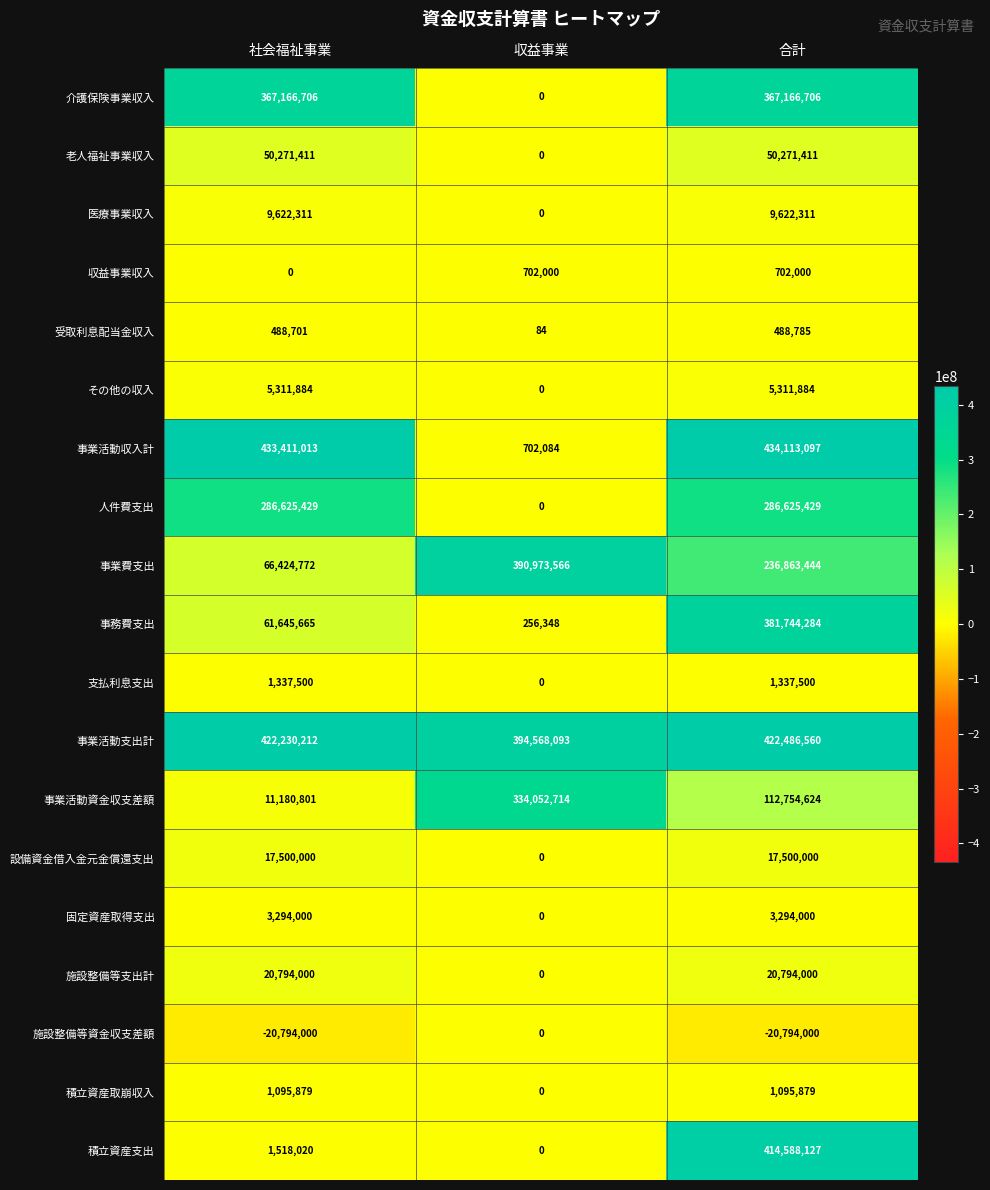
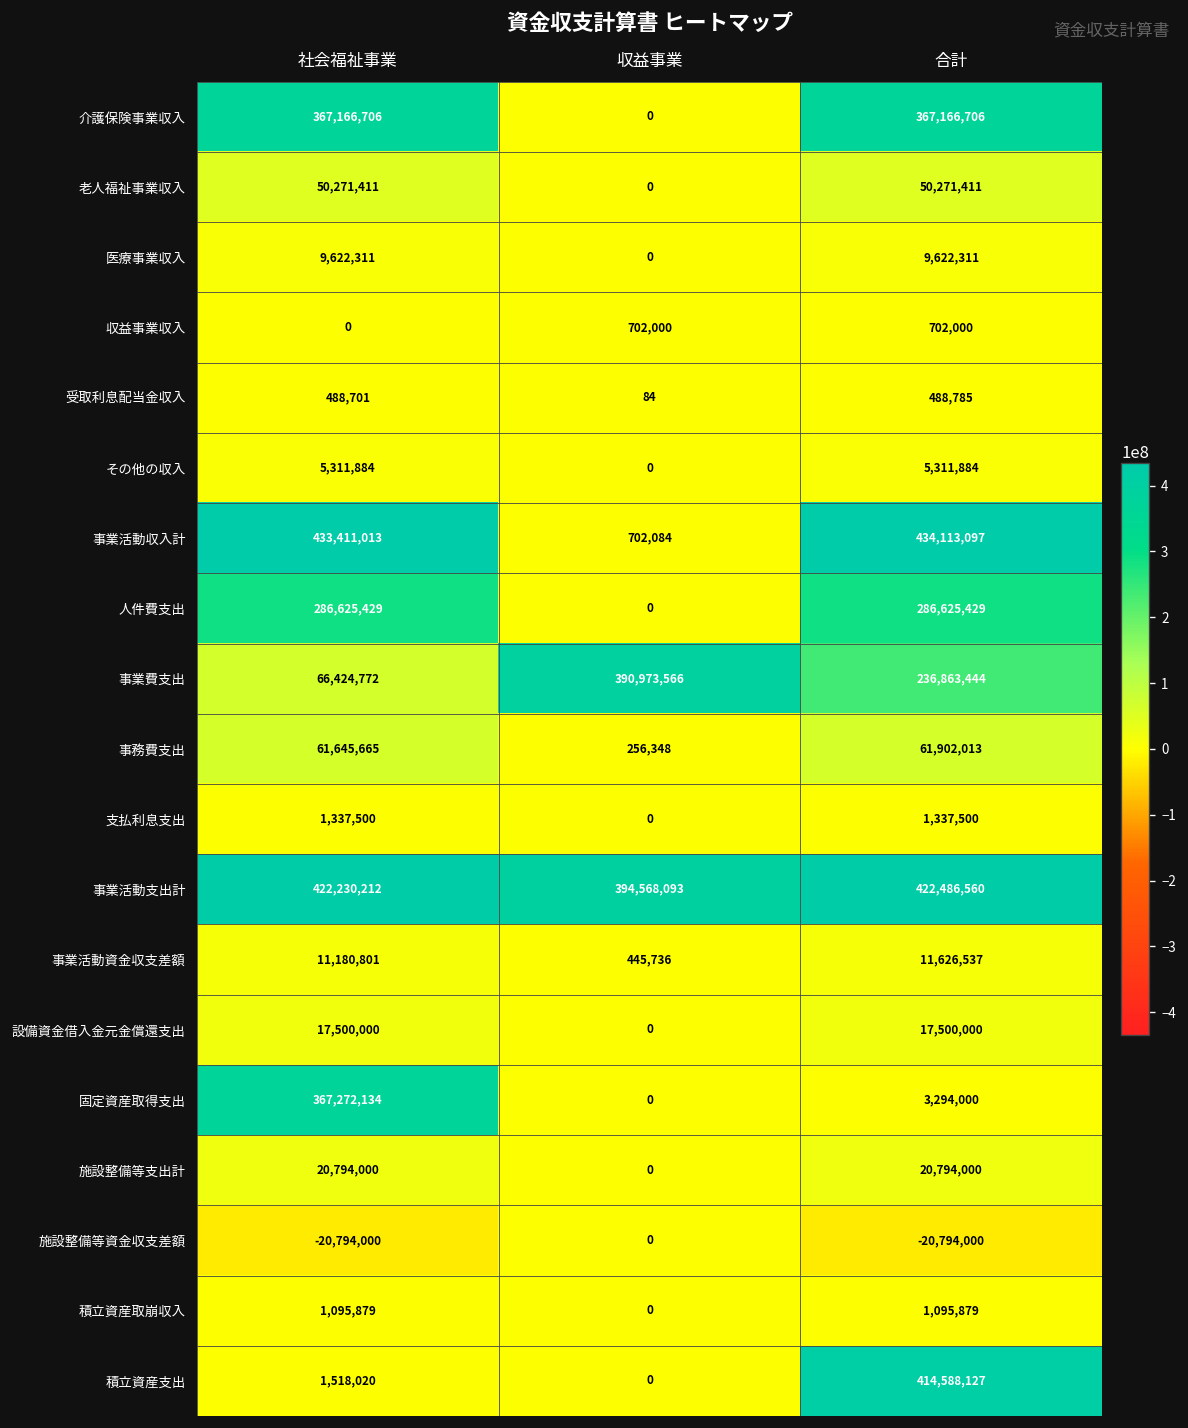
  {
    "介護保険事業収入": {
      "社会福祉事業": "367,166,706",
      "収益事業": "0",
      "合計": "367,166,706"
    },
    "老人福祉事業収入": {
      "社会福祉事業": "50,271,411",
      "収益事業": "0",
      "合計": "50,271,411"
    },
    "医療事業収入": {
      "社会福祉事業": "9,622,311",
      "収益事業": "0",
      "合計": "9,622,311"
    },
    "収益事業収入": {
      "社会福祉事業": "0",
      "収益事業": "702,000",
      "合計": "702,000"
    },
    "受取利息配当金収入": {
      "社会福祉事業": "488,701",
      "収益事業": "84",
      "合計": "488,785"
    },
    "その他の収入": {
      "社会福祉事業": "5,311,884",
      "収益事業": "0",
      "合計": "5,311,884"
    },
    "事業活動収入計": {
      "社会福祉事業": "433,411,013",
      "収益事業": "702,084",
      "合計": "434,113,097"
    },
    "人件費支出": {
      "社会福祉事業": "286,625,429",
      "収益事業": "0",
      "合計": "286,625,429"
    },
    "事業費支出": {
      "社会福祉事業": "66,424,772",
      "収益事業": "390,973,566",
      "合計": "236,863,444"
    },
    "事務費支出": {
      "社会福祉事業": "61,645,665",
      "収益事業": "256,348",
-     "合計": "381,744,284"
+     "合計": "61,902,013"
    },
    "支払利息支出": {
      "社会福祉事業": "1,337,500",
      "収益事業": "0",
      "合計": "1,337,500"
    },
    "事業活動支出計": {
      "社会福祉事業": "422,230,212",
      "収益事業": "394,568,093",
      "合計": "422,486,560"
    },
    "事業活動資金収支差額": {
      "社会福祉事業": "11,180,801",
-     "収益事業": "334,052,714",
-     "合計": "112,754,624"
+     "収益事業": "445,736",
+     "合計": "11,626,537"
    },
    "設備資金借入金元金償還支出": {
      "社会福祉事業": "17,500,000",
      "収益事業": "0",
      "合計": "17,500,000"
    },
    "固定資産取得支出": {
-     "社会福祉事業": "3,294,000",
+     "社会福祉事業": "367,272,134",
      "収益事業": "0",
      "合計": "3,294,000"
    },
    "施設整備等支出計": {
      "社会福祉事業": "20,794,000",
      "収益事業": "0",
      "合計": "20,794,000"
    },
    "施設整備等資金収支差額": {
      "社会福祉事業": "-20,794,000",
      "収益事業": "0",
      "合計": "-20,794,000"
    },
    "積立資産取崩収入": {
      "社会福祉事業": "1,095,879",
      "収益事業": "0",
      "合計": "1,095,879"
    },
    "積立資産支出": {
      "社会福祉事業": "1,518,020",
      "収益事業": "0",
      "合計": "414,588,127"
    }
  }
